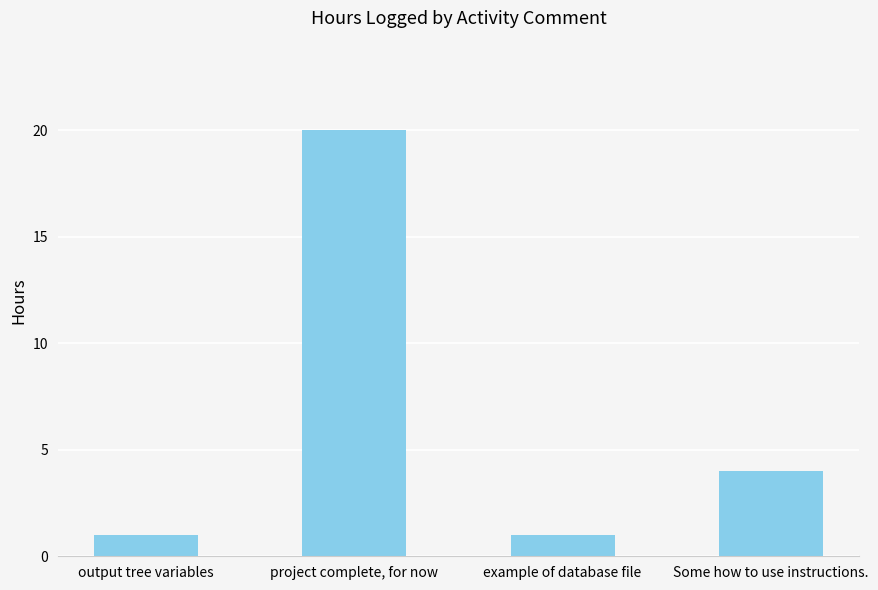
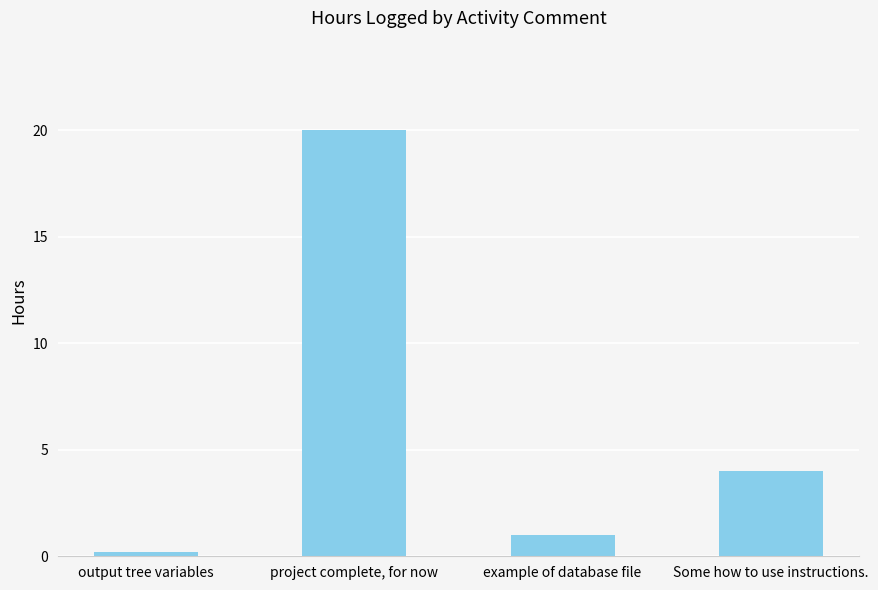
  {
-   "output tree variables": 1.0,
+   "output tree variables": 0.2,
    "project complete, for now": 20.0,
    "example of database file": 1.0,
    "Some how to use instructions.": 4.0
  }
